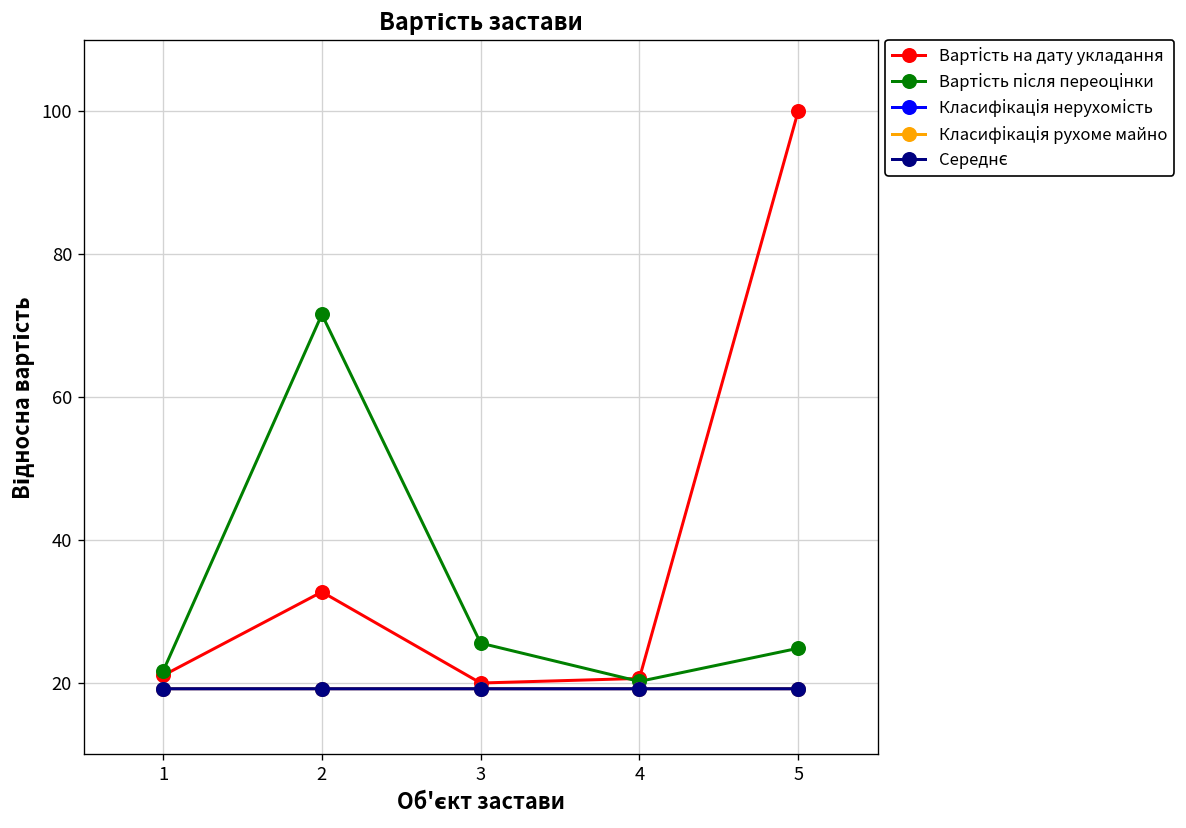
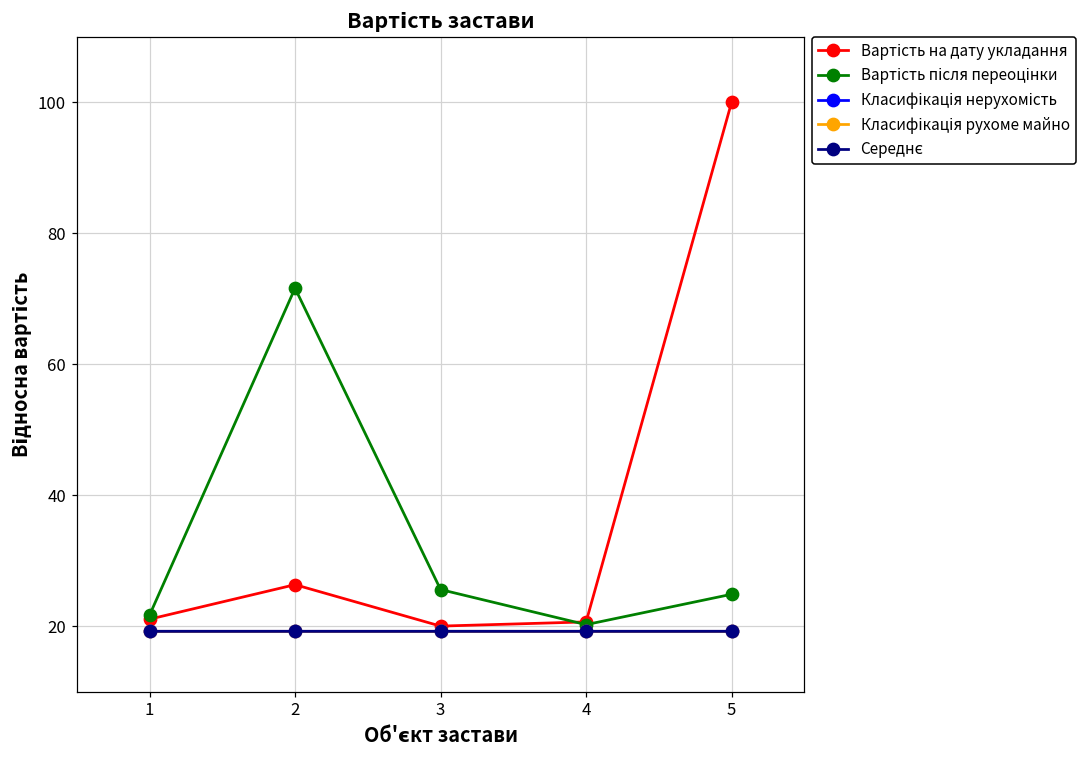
  {
    "Вартість на дату укладання": {
      "1": 21,
-     "2": 33,
+     "2": 26,
      "3": 20,
      "5": 100
    },
    "Вартість після переоцінки": {
      "1": 22,
      "2": 72,
      "3": 26,
      "5": 25
    },
    "Середнє": {
      "1": 19,
      "2": 19,
      "3": 19,
      "4": 19,
      "5": 19
    }
  }
